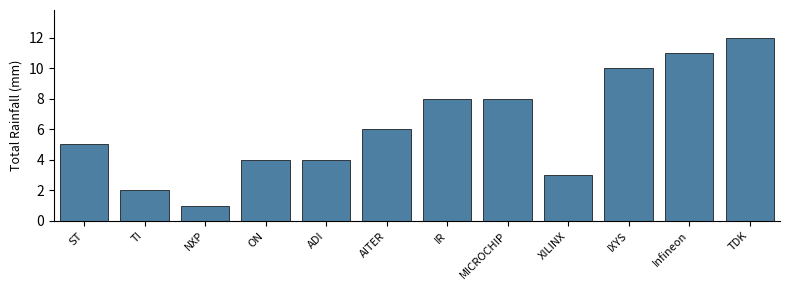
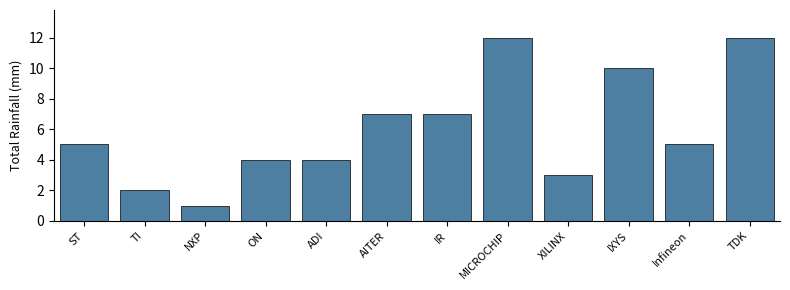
  {
    "ST": 5,
    "TI": 2,
    "NXP": 1,
    "ON": 4,
    "ADI": 4,
-   "AITER": 6,
-   "IR": 8,
-   "MICROCHIP": 8,
+   "AITER": 7,
+   "IR": 7,
+   "MICROCHIP": 12,
    "XILINX": 3,
    "IXYS": 10,
-   "Infineon": 11,
+   "Infineon": 5,
    "TDK": 12
  }
